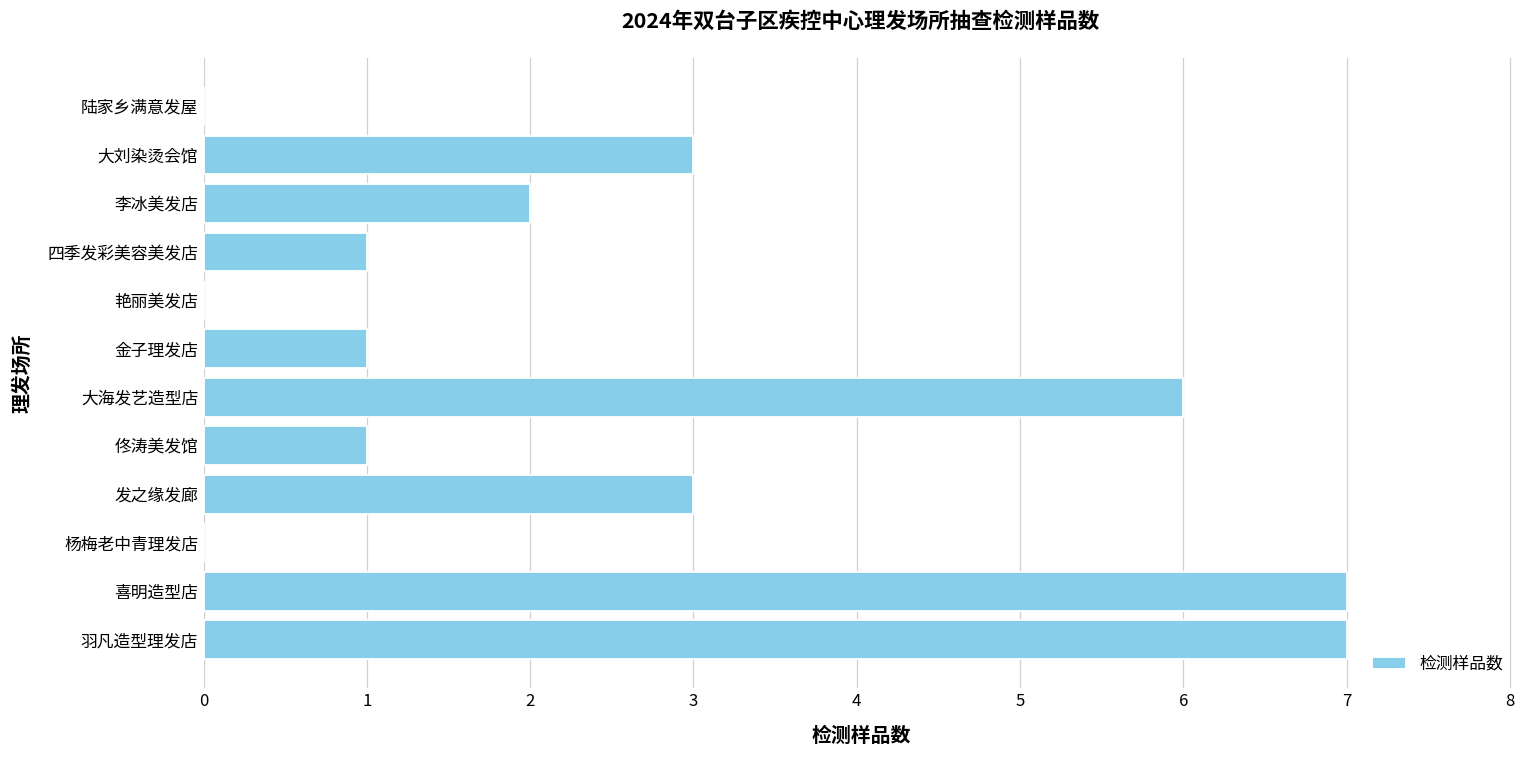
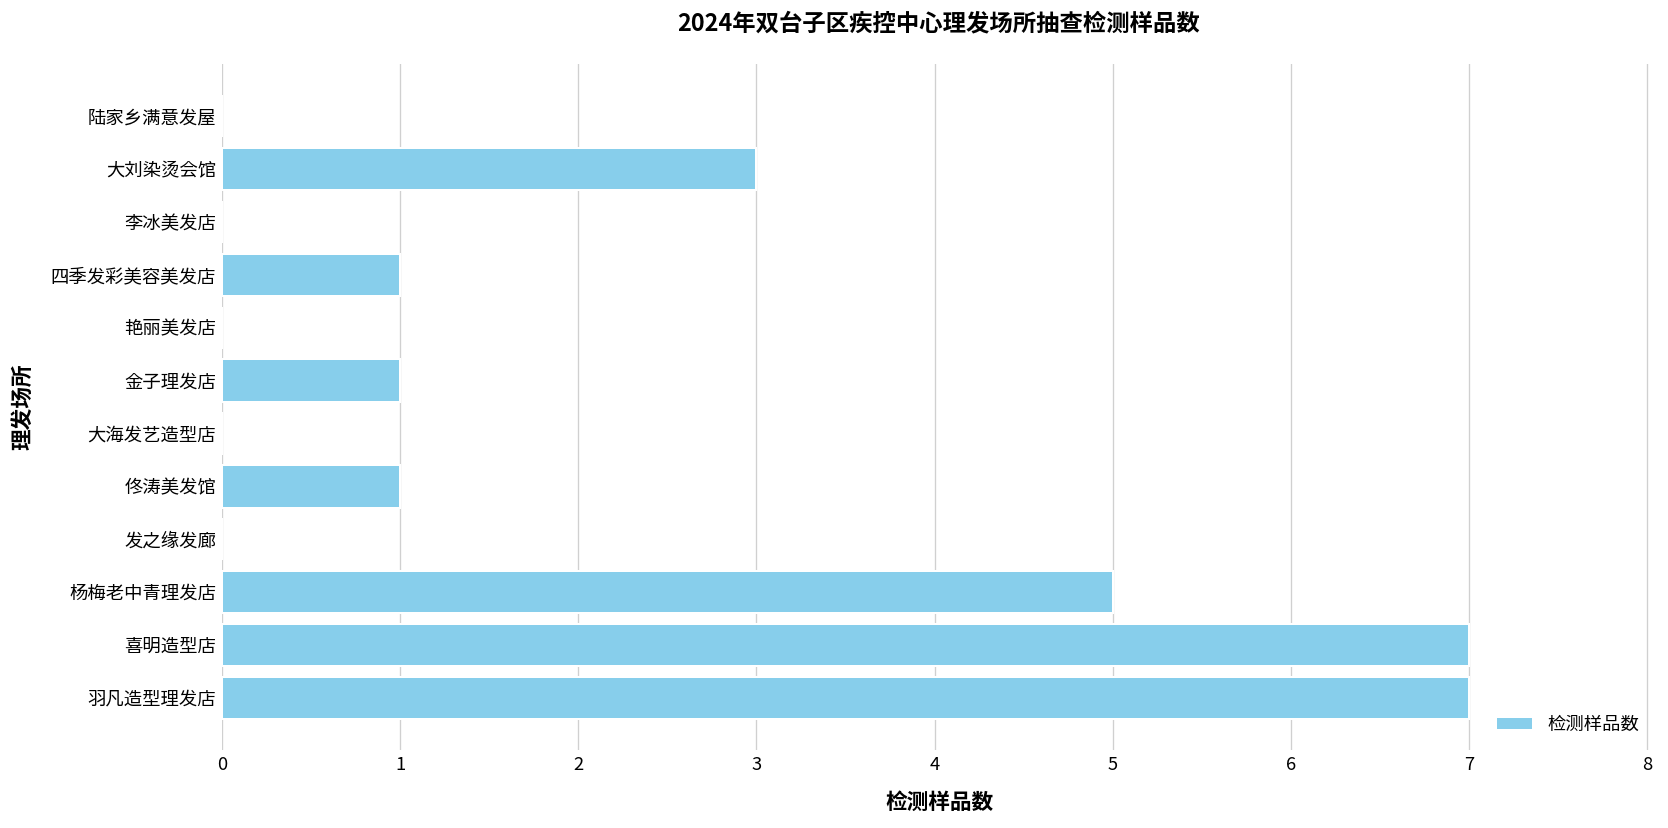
  {
    "陆家乡满意发屋": 0,
    "大刘染烫会馆": 3,
-   "李冰美发店": 2,
+   "李冰美发店": 0,
    "四季发彩美容美发店": 1,
    "艳丽美发店": 0,
    "金子理发店": 1,
-   "大海发艺造型店": 6,
+   "大海发艺造型店": 0,
    "佟涛美发馆": 1,
-   "发之缘发廊": 3,
-   "杨梅老中青理发店": 0,
+   "发之缘发廊": 0,
+   "杨梅老中青理发店": 5,
    "喜明造型店": 7,
    "羽凡造型理发店": 7
  }
